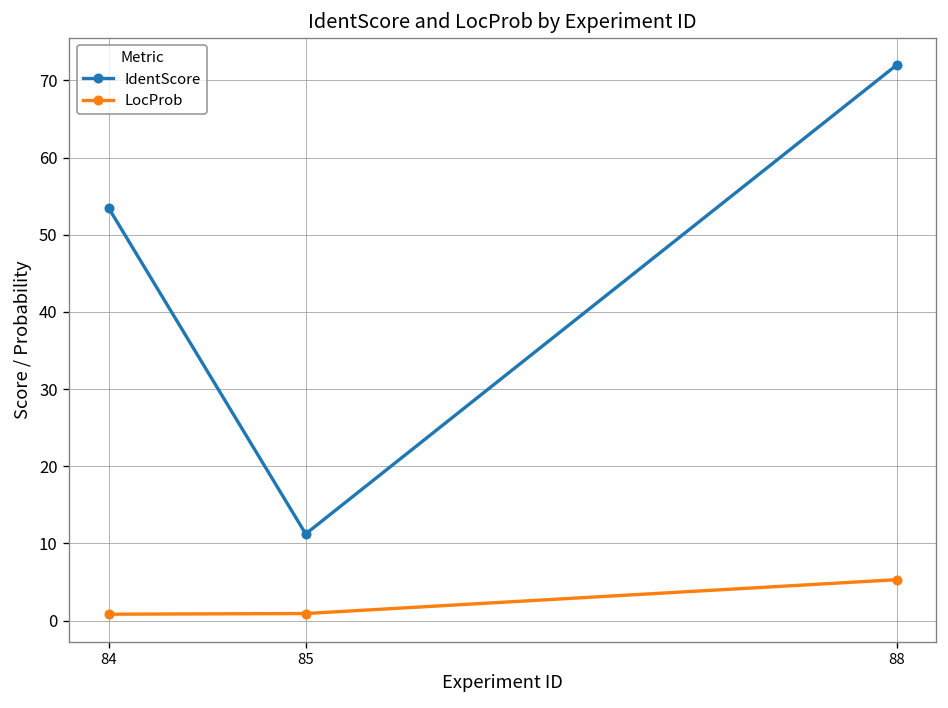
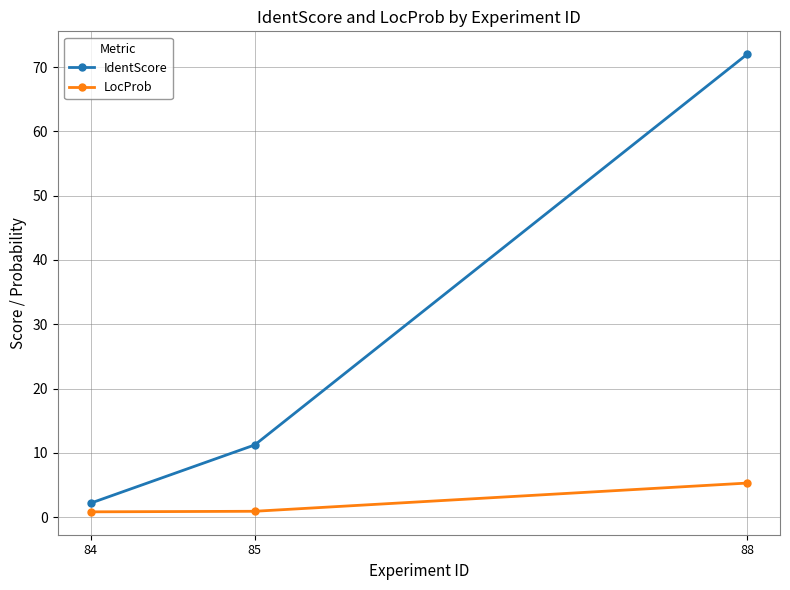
  {
    "IdentScore": {
-     "84": 53,
+     "84": 2,
      "85": 11,
      "88": 72
    },
    "LocProb": {
      "84": 1,
      "85": 1,
      "88": 5
    }
  }
